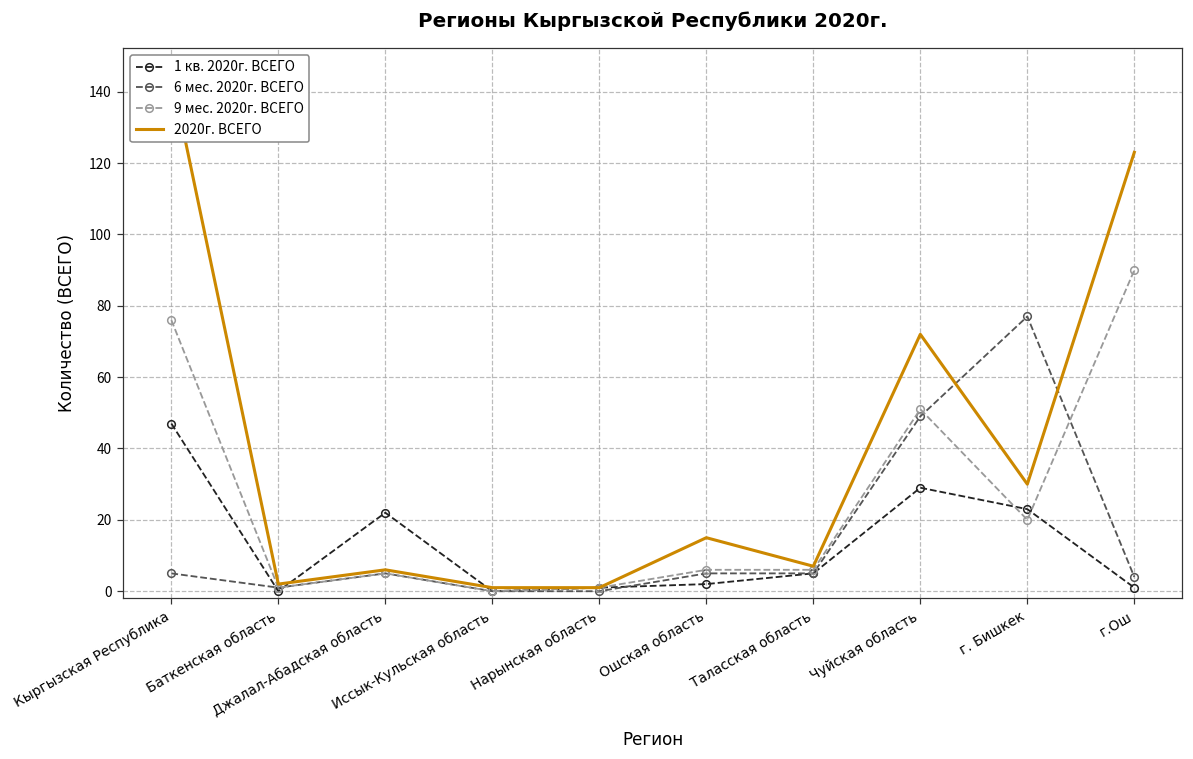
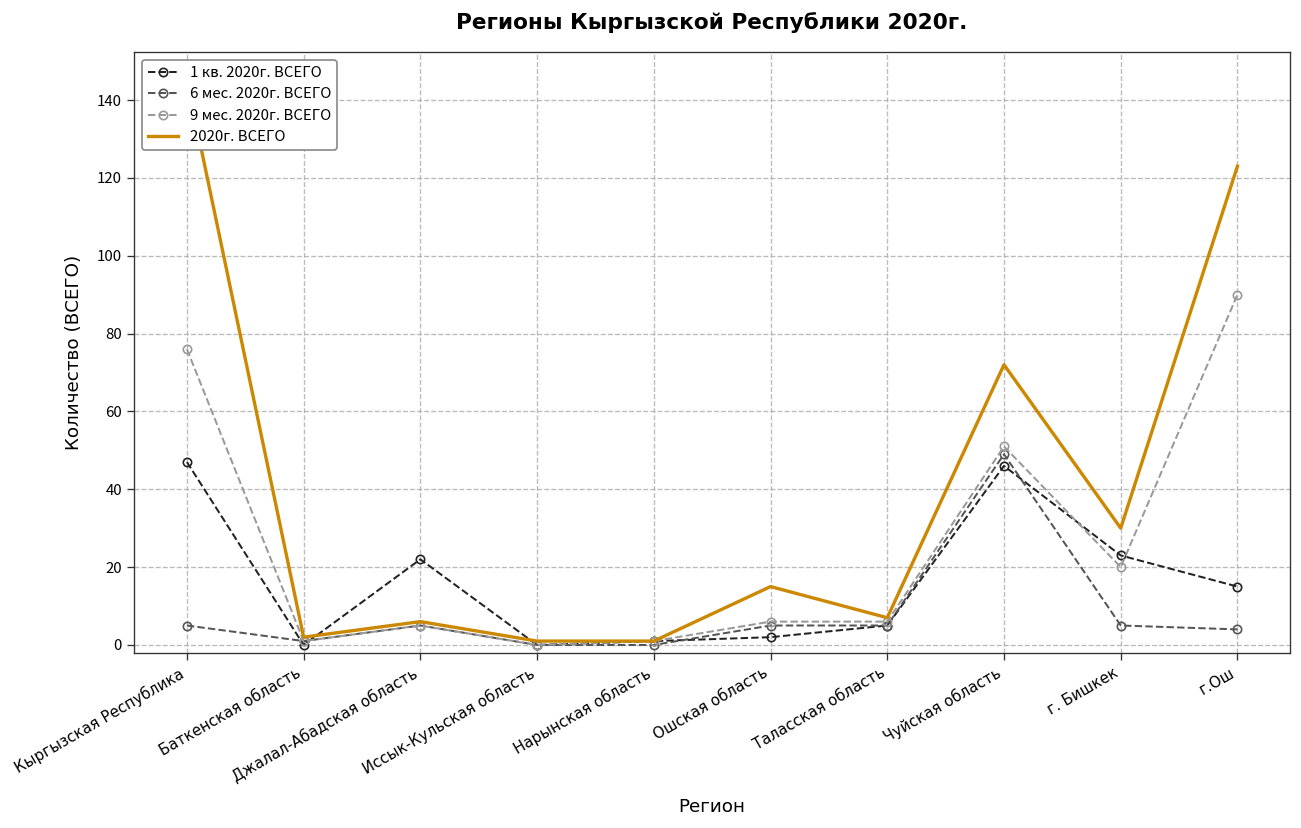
  {
    "1 кв. 2020г. ВСЕГО": {
      "Кыргызская Республика": 47,
      "Баткенская область": 0,
      "Джалал-Абадская область": 22,
      "Ошская область": 2,
-     "Чуйская область": 29,
+     "Чуйская область": 46,
      "г. Бишкек": 23,
-     "г.Ош": 1
+     "г.Ош": 15
    },
    "6 мес. 2020г. ВСЕГО": {
      "Кыргызская Республика": 5,
      "Нарынская область": 0,
      "Ошская область": 5,
      "Чуйская область": 49,
-     "г. Бишкек": 77,
+     "г. Бишкек": 5,
      "г.Ош": 4
    },
    "9 мес. 2020г. ВСЕГО": {
      "Кыргызская Республика": 76,
      "Ошская область": 6,
      "Таласская область": 6,
      "Чуйская область": 51,
      "г. Бишкек": 20,
      "г.Ош": 90
    },
    "2020г. ВСЕГО": {
      "Баткенская область": 2,
      "Джалал-Абадская область": 6,
      "Иссык-Кульская область": 1,
      "Ошская область": 15,
      "Таласская область": 7,
      "Чуйская область": 72,
      "г. Бишкек": 30,
      "г.Ош": 123
    }
  }
